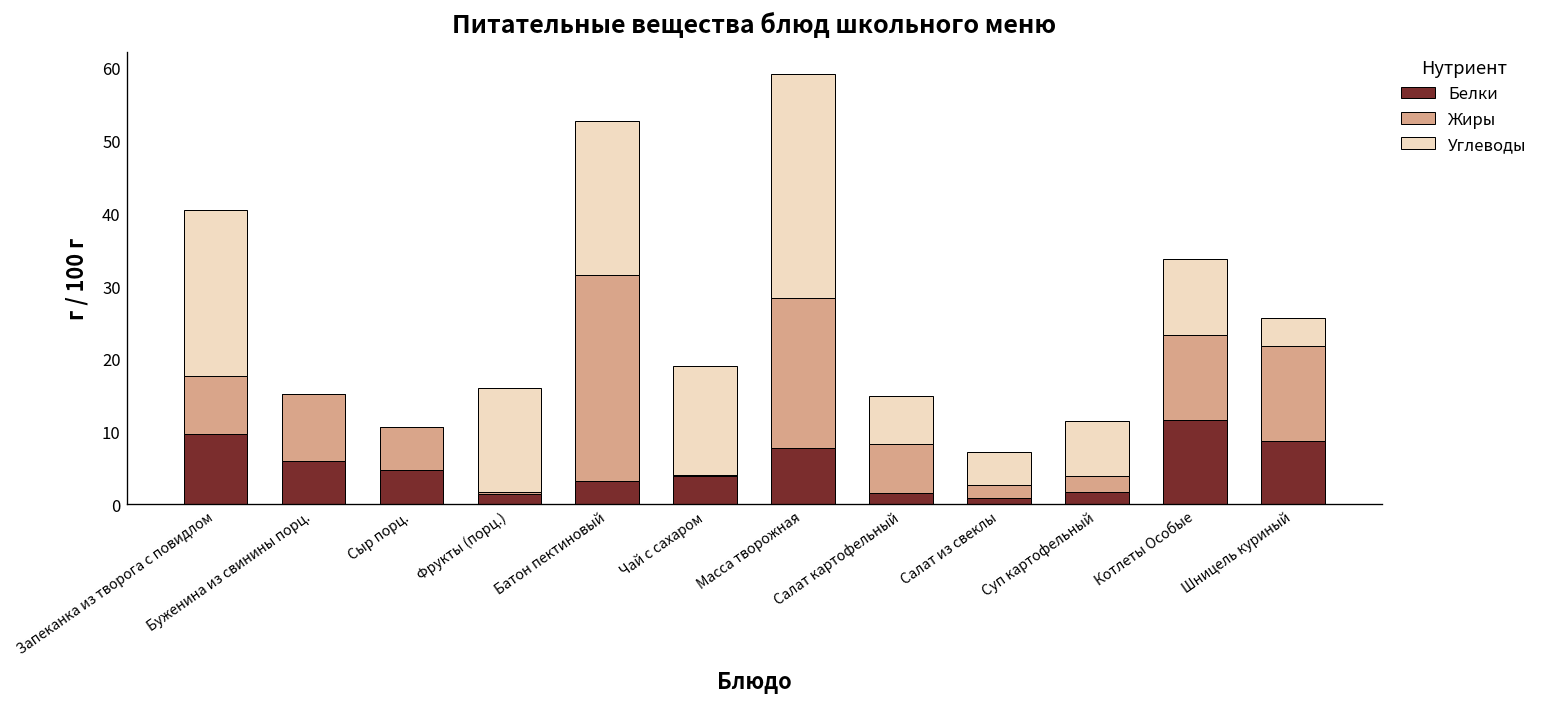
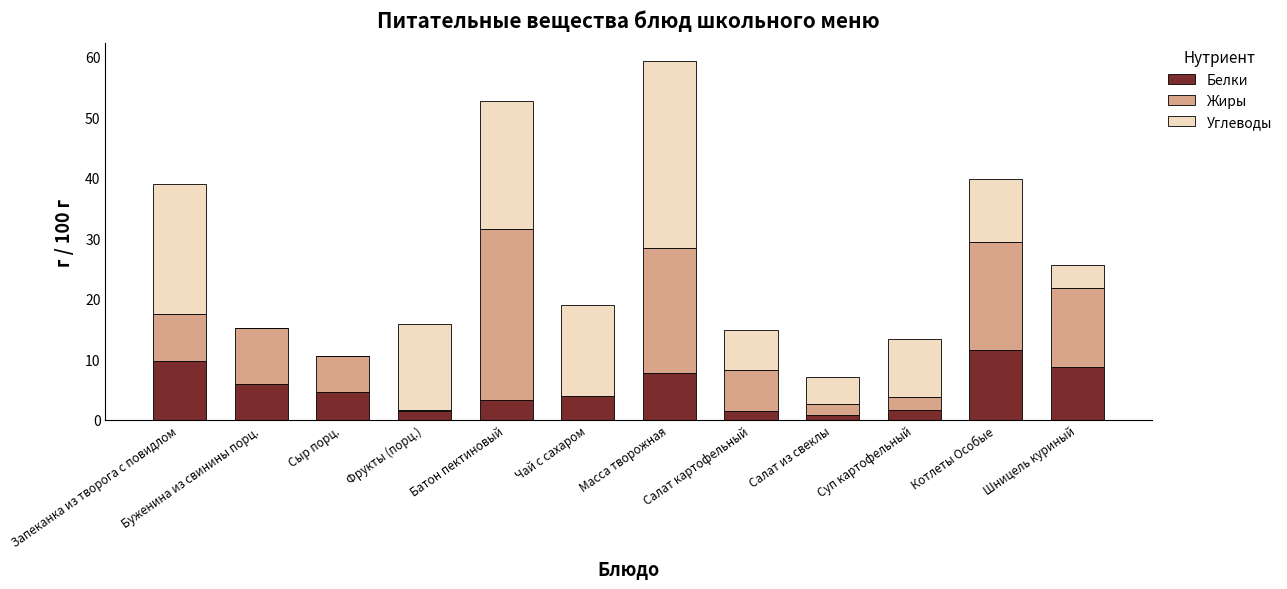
  {
    "Белки": {
      "Запеканка из творога с повидлом": 10,
      "Буженина из свинины порц.": 6,
      "Сыр порц.": 5,
      "Фрукты (порц.)": 1,
      "Батон пектиновый": 3,
      "Чай с сахаром": 4,
      "Масса творожная": 8,
      "Салат картофельный": 1,
      "Салат из свеклы": 1,
      "Суп картофельный": 2,
      "Котлеты Особые": 12,
      "Шницель куриный": 9
    },
    "Жиры": {
      "Запеканка из творога с повидлом": 8,
      "Буженина из свинины порц.": 9,
      "Сыр порц.": 6,
      "Батон пектиновый": 28,
      "Масса творожная": 21,
      "Салат картофельный": 7,
      "Салат из свеклы": 2,
      "Суп картофельный": 2,
-     "Котлеты Особые": 12,
+     "Котлеты Особые": 18,
      "Шницель куриный": 13
    },
    "Углеводы": {
-     "Запеканка из творога с повидлом": 23,
+     "Запеканка из творога с повидлом": 21,
      "Буженина из свинины порц.": 0,
      "Сыр порц.": 0,
      "Фрукты (порц.)": 14,
      "Батон пектиновый": 21,
      "Чай с сахаром": 15,
      "Масса творожная": 31,
      "Салат картофельный": 7,
      "Салат из свеклы": 5,
-     "Суп картофельный": 8,
+     "Суп картофельный": 10,
      "Котлеты Особые": 10,
      "Шницель куриный": 4
    }
  }
